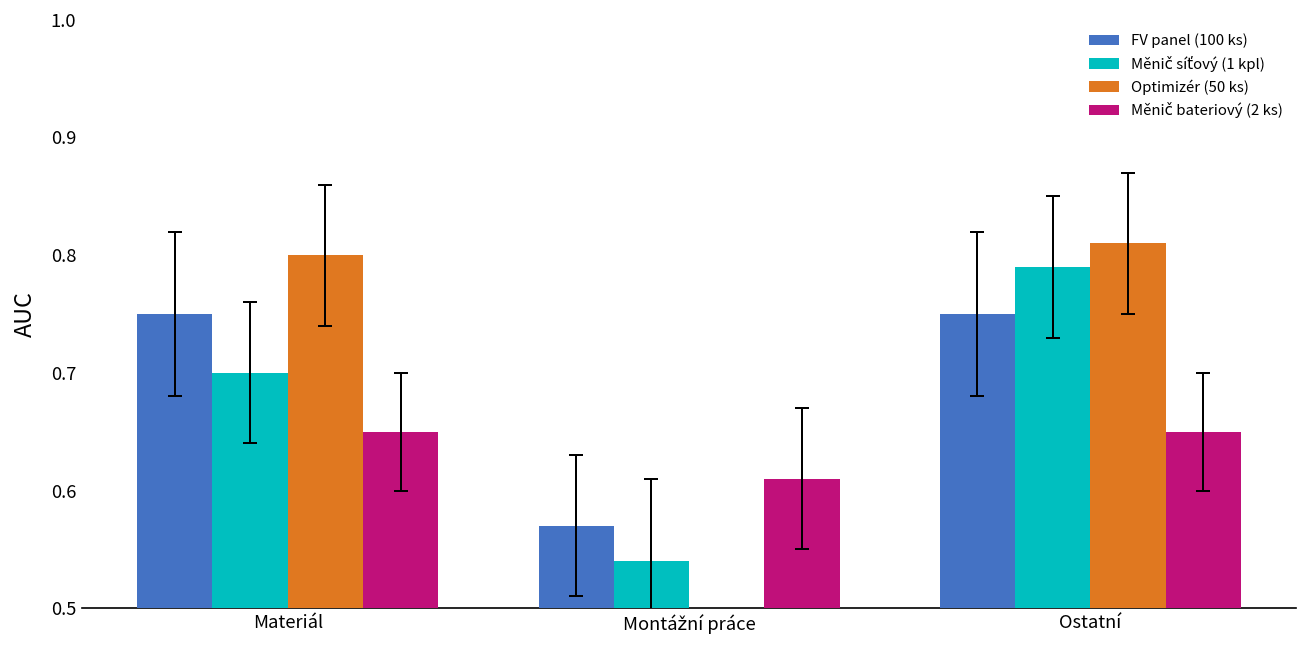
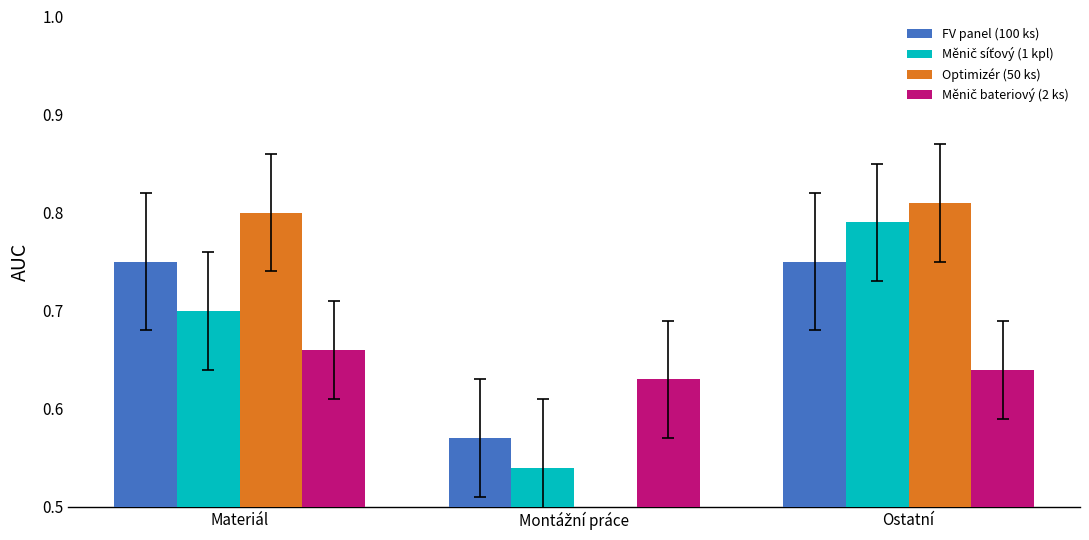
  {
    "Měnič síťový (1 kpl)": {
      "Materiál": 0.70,
      "Montážní práce": 0.54,
      "Ostatní": 0.79
    },
    "Optimizér (50 ks)": {
      "Materiál": 0.80,
      "Ostatní": 0.81
    },
    "Měnič bateriový (2 ks)": {
-     "Materiál": 0.65,
-     "Montážní práce": 0.61,
-     "Ostatní": 0.65
+     "Materiál": 0.66,
+     "Montážní práce": 0.63,
+     "Ostatní": 0.64
    }
  }
